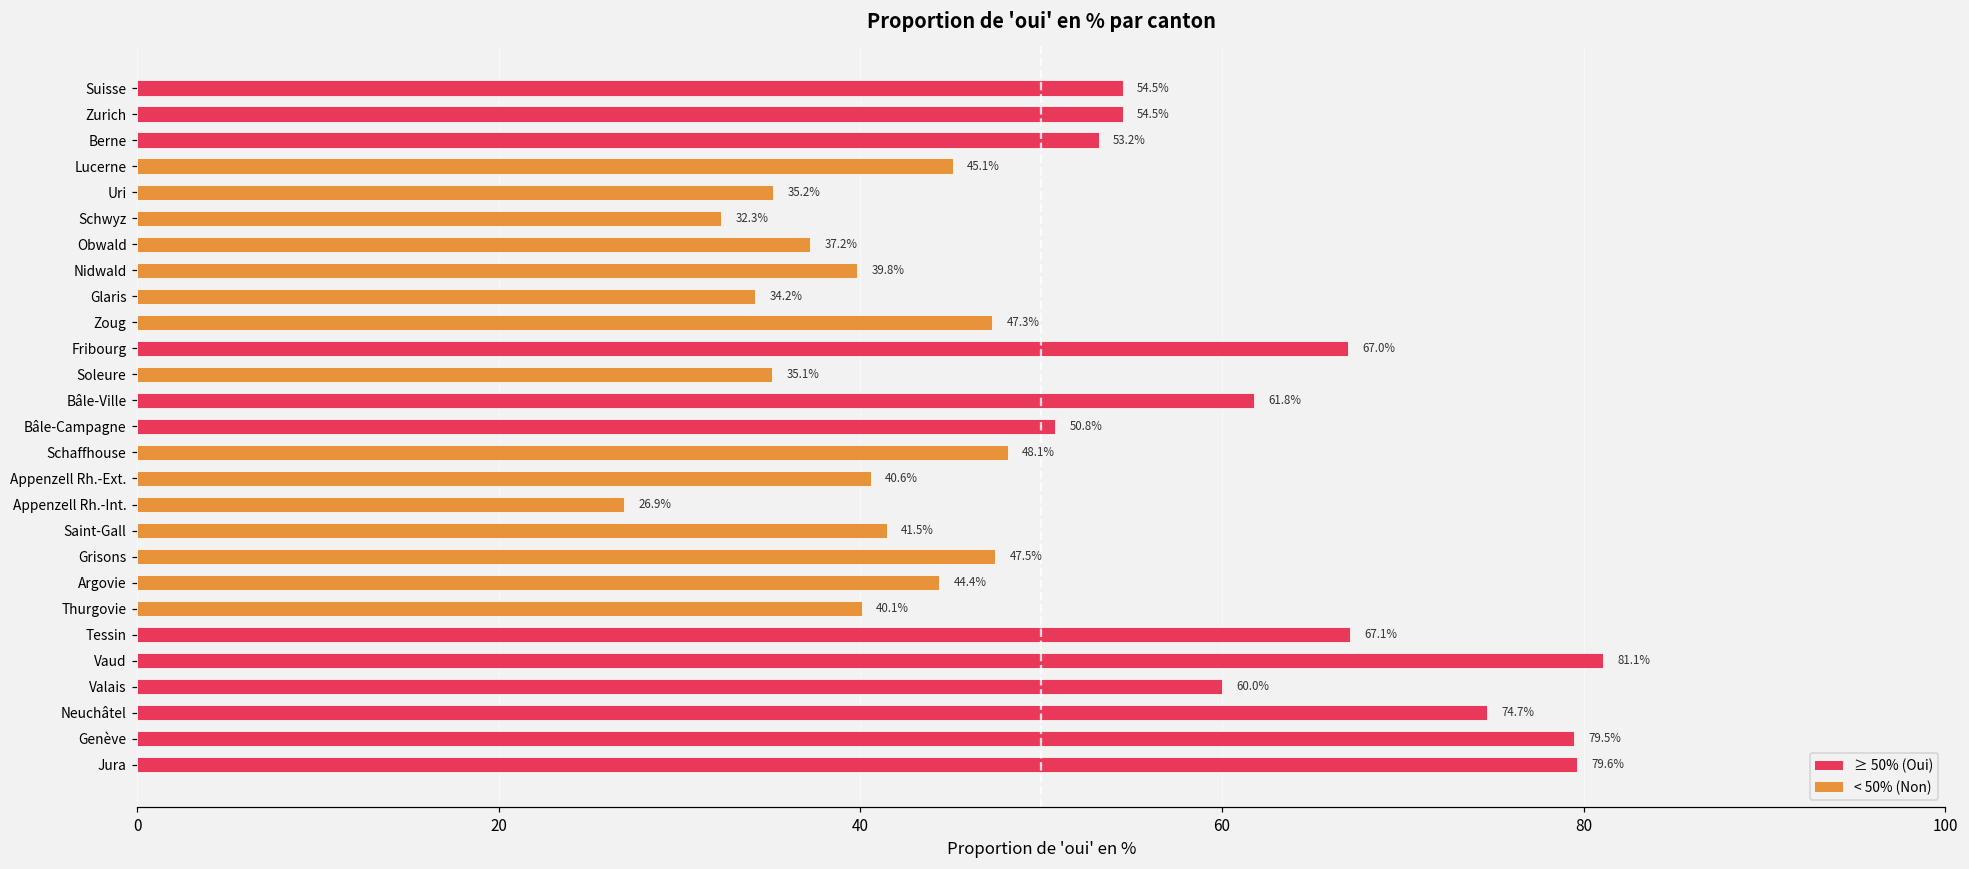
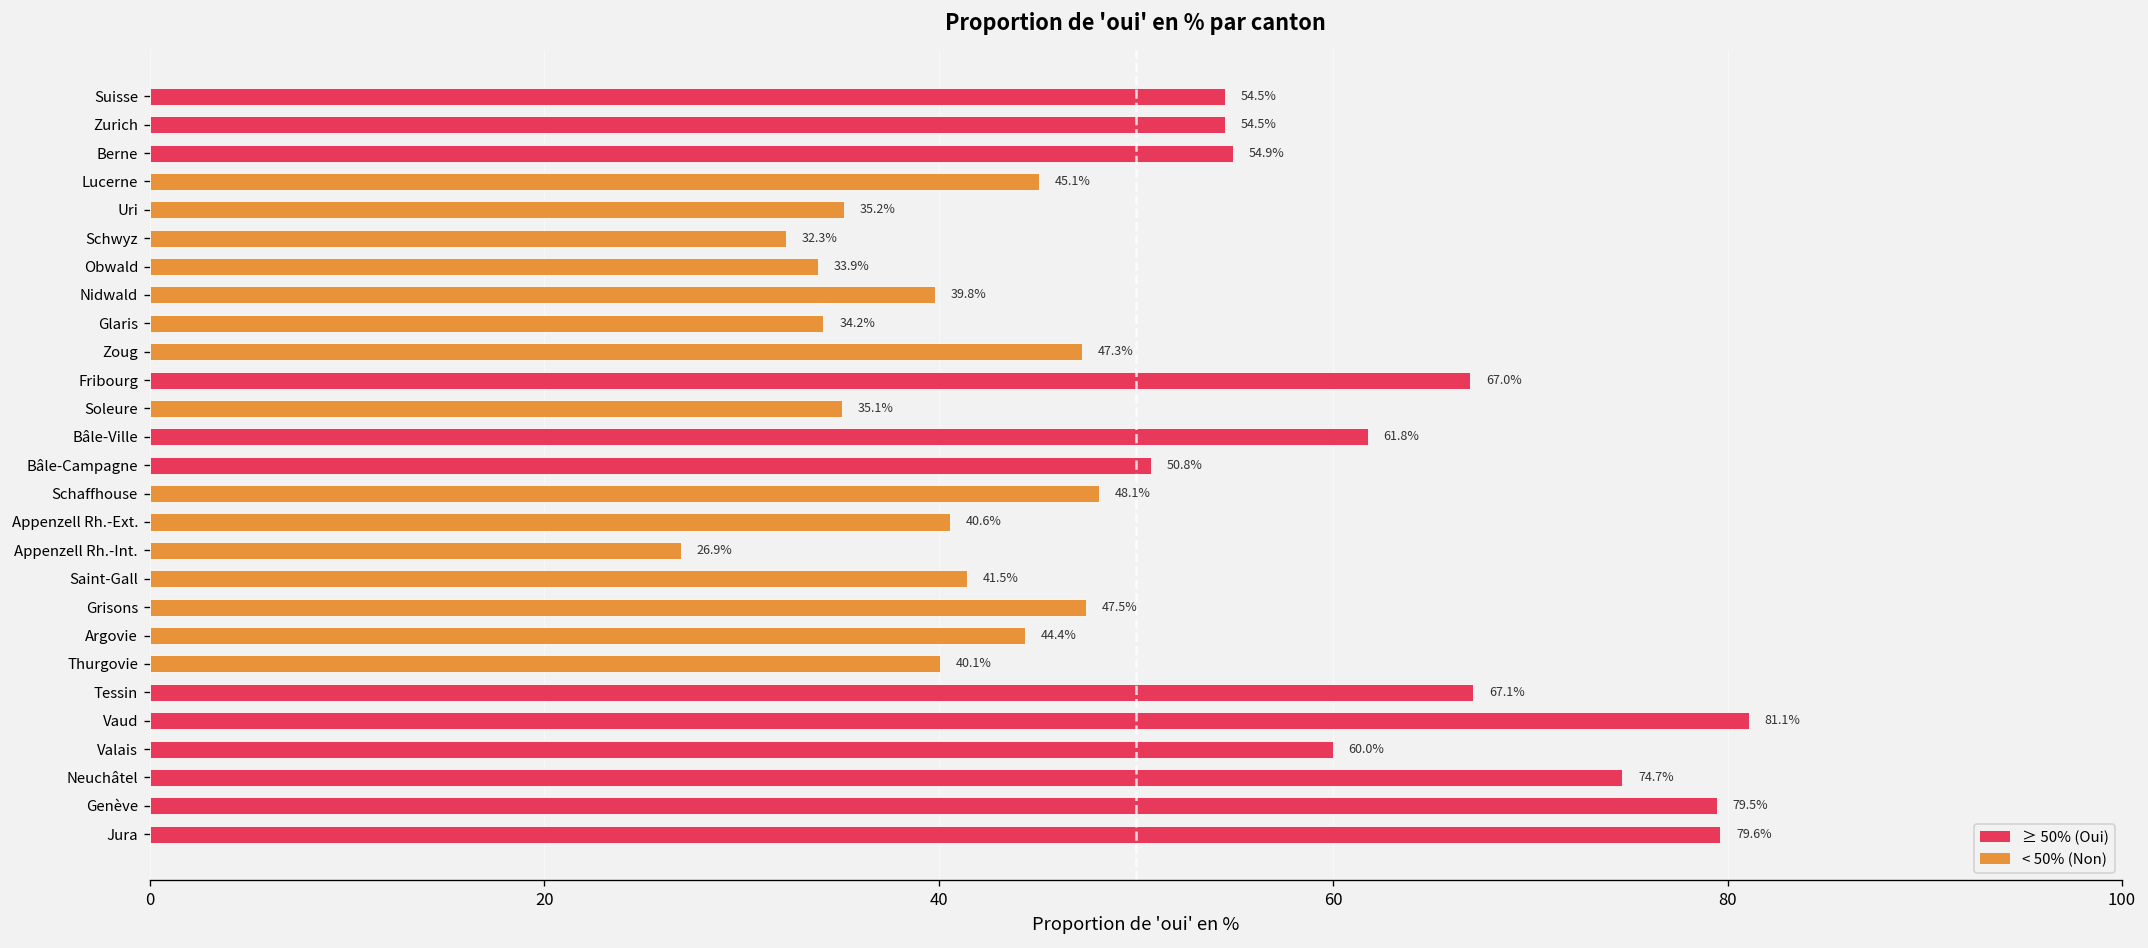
  {
    "Suisse": "54.5%",
    "Zurich": "54.5%",
-   "Berne": "53.2%",
+   "Berne": "54.9%",
    "Lucerne": "45.1%",
    "Uri": "35.2%",
    "Schwyz": "32.3%",
-   "Obwald": "37.2%",
+   "Obwald": "33.9%",
    "Nidwald": "39.8%",
    "Glaris": "34.2%",
    "Zoug": "47.3%",
    "Fribourg": "67.0%",
    "Soleure": "35.1%",
    "Bâle-Ville": "61.8%",
    "Bâle-Campagne": "50.8%",
    "Schaffhouse": "48.1%",
    "Appenzell Rh.-Ext.": "40.6%",
    "Appenzell Rh.-Int.": "26.9%",
    "Saint-Gall": "41.5%",
    "Grisons": "47.5%",
    "Argovie": "44.4%",
    "Thurgovie": "40.1%",
    "Tessin": "67.1%",
    "Vaud": "81.1%",
    "Valais": "60.0%",
    "Neuchâtel": "74.7%",
    "Genève": "79.5%",
    "Jura": "79.6%"
  }
